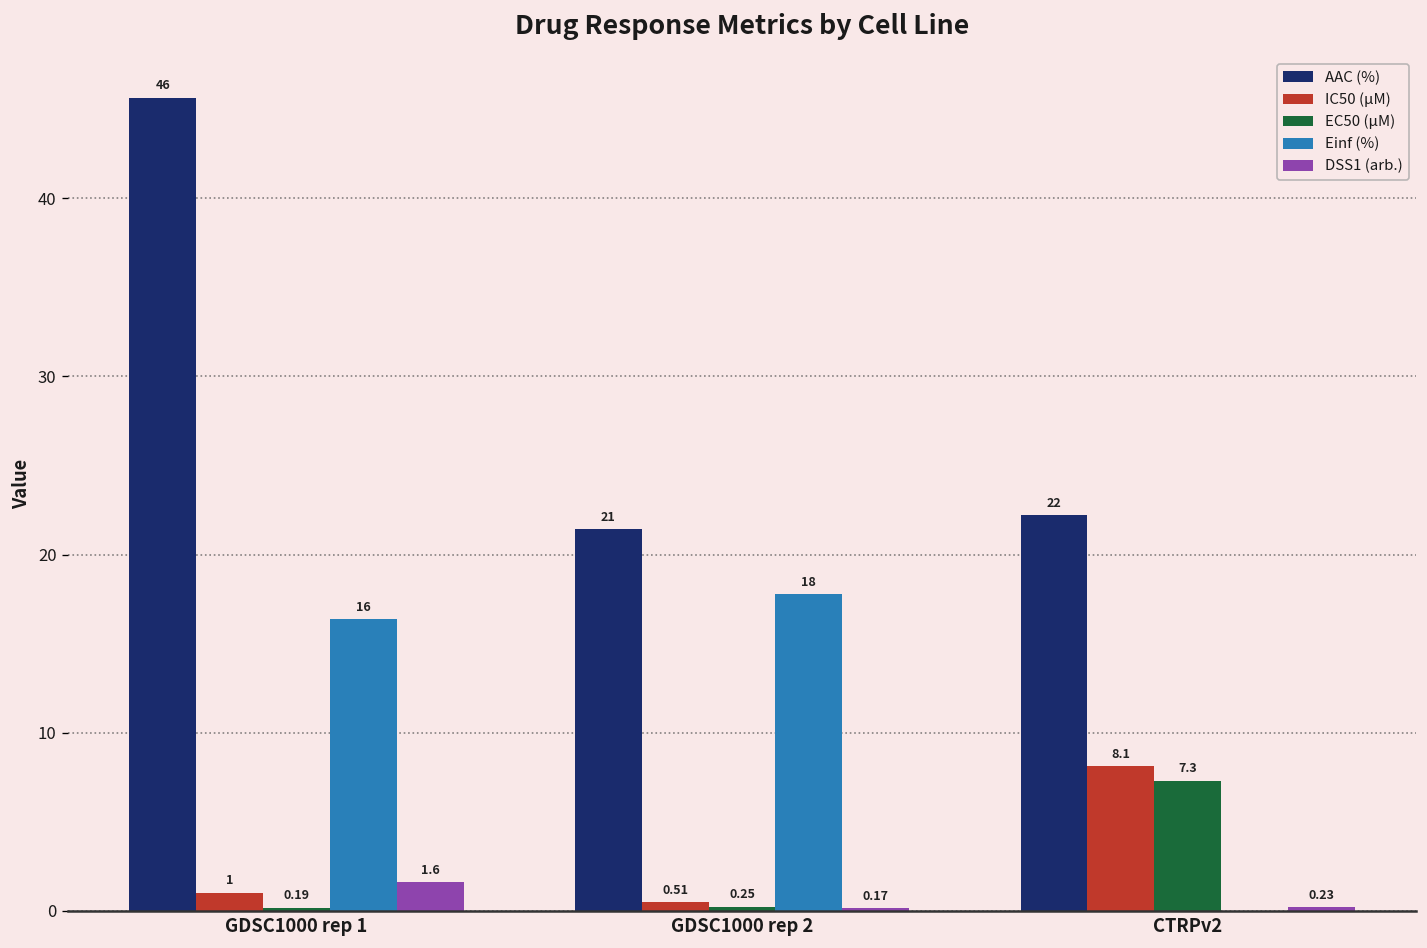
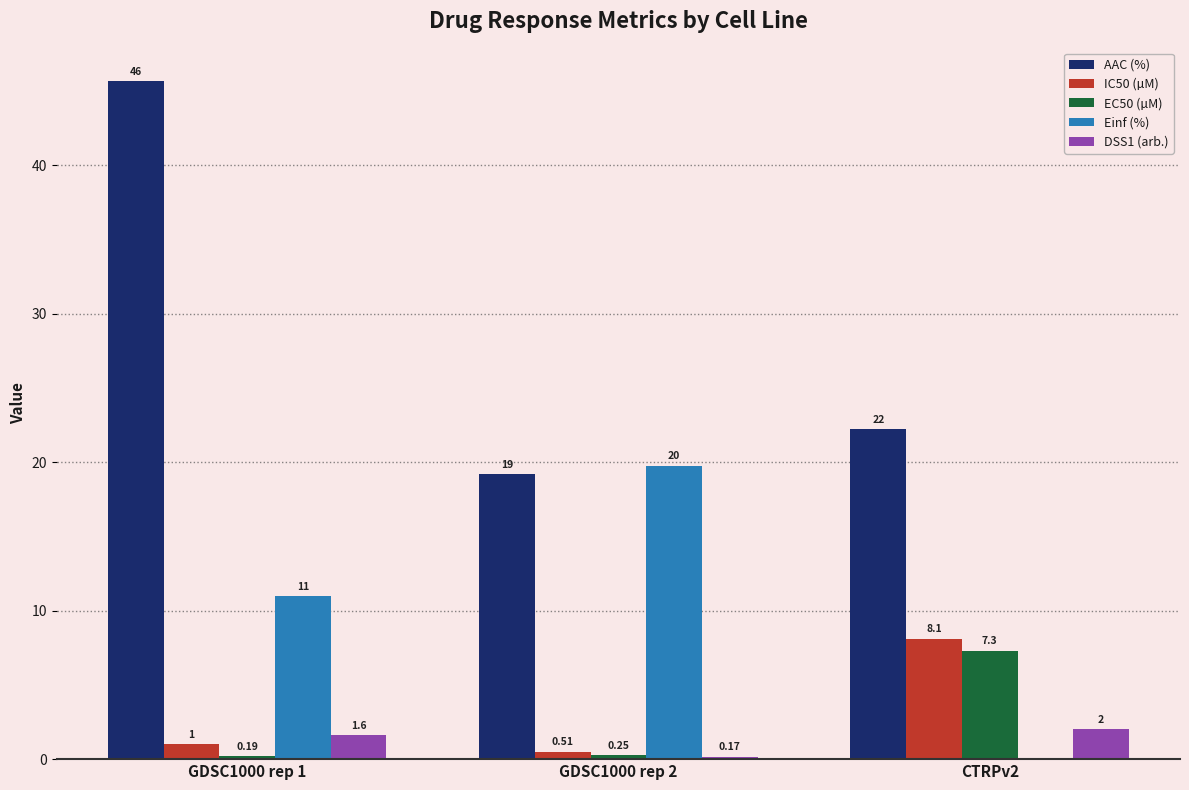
  {
    "AAC (%)": {
      "GDSC1000 rep 1": 46,
-     "GDSC1000 rep 2": 21,
+     "GDSC1000 rep 2": 19,
      "CTRPv2": 22
    },
    "IC50 (µM)": {
      "GDSC1000 rep 1": 1,
      "GDSC1000 rep 2": 0.51,
      "CTRPv2": 8.1
    },
    "EC50 (µM)": {
      "GDSC1000 rep 1": 0.19,
      "GDSC1000 rep 2": 0.25,
      "CTRPv2": 7.3
    },
    "Einf (%)": {
-     "GDSC1000 rep 1": 16,
-     "GDSC1000 rep 2": 18
+     "GDSC1000 rep 1": 11,
+     "GDSC1000 rep 2": 20
    },
    "DSS1 (arb.)": {
      "GDSC1000 rep 1": 1.6,
      "GDSC1000 rep 2": 0.17,
-     "CTRPv2": 0.23
+     "CTRPv2": 2
    }
  }
